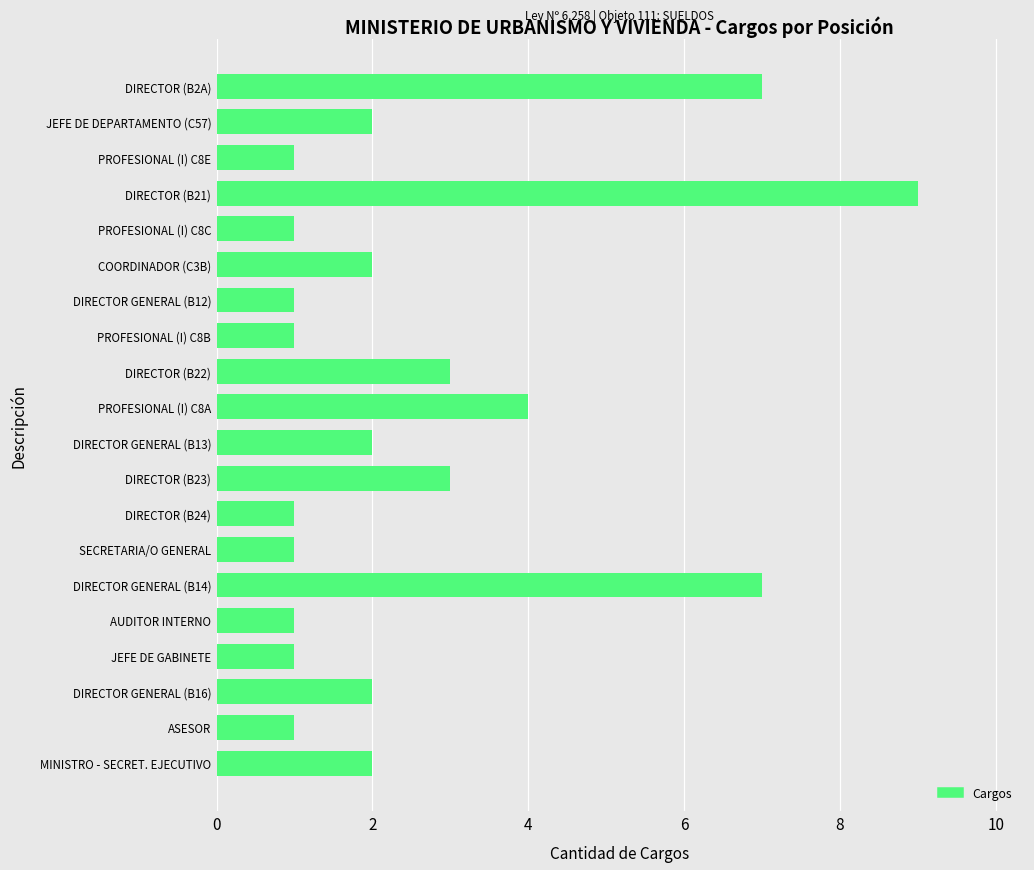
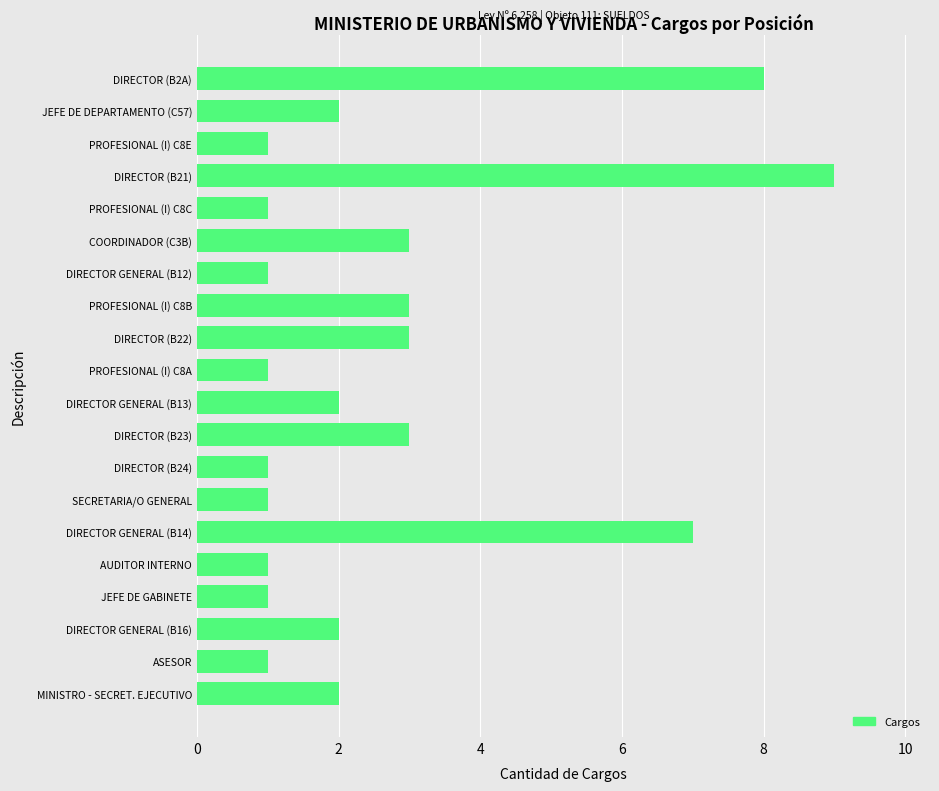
  {
-   "DIRECTOR (B2A)": 7,
+   "DIRECTOR (B2A)": 8,
    "JEFE DE DEPARTAMENTO (C57)": 2,
    "PROFESIONAL (I) C8E": 1,
    "DIRECTOR (B21)": 9,
    "PROFESIONAL (I) C8C": 1,
-   "COORDINADOR (C3B)": 2,
+   "COORDINADOR (C3B)": 3,
    "DIRECTOR GENERAL (B12)": 1,
-   "PROFESIONAL (I) C8B": 1,
+   "PROFESIONAL (I) C8B": 3,
    "DIRECTOR (B22)": 3,
-   "PROFESIONAL (I) C8A": 4,
+   "PROFESIONAL (I) C8A": 1,
    "DIRECTOR GENERAL (B13)": 2,
    "DIRECTOR (B23)": 3,
    "DIRECTOR (B24)": 1,
    "SECRETARIA/O GENERAL": 1,
    "DIRECTOR GENERAL (B14)": 7,
    "AUDITOR INTERNO": 1,
    "JEFE DE GABINETE": 1,
    "DIRECTOR GENERAL (B16)": 2,
    "ASESOR": 1,
    "MINISTRO - SECRET. EJECUTIVO": 2
  }
